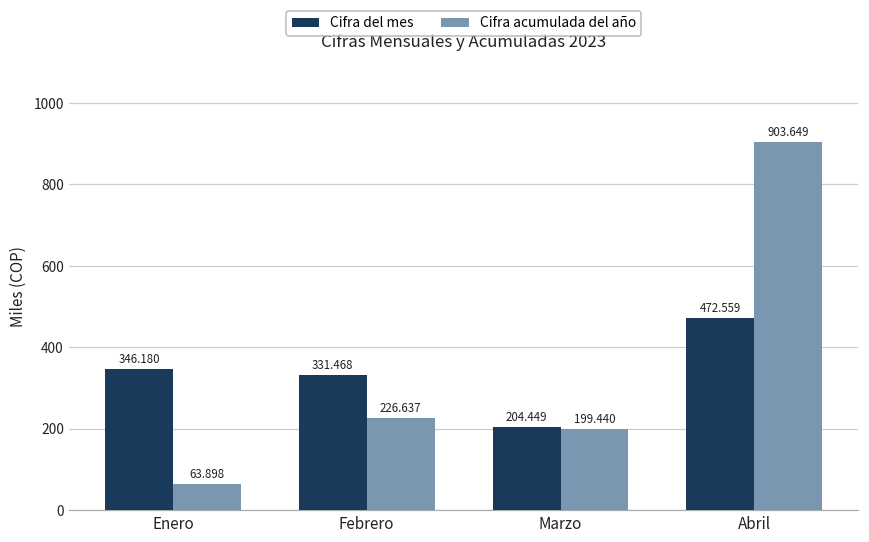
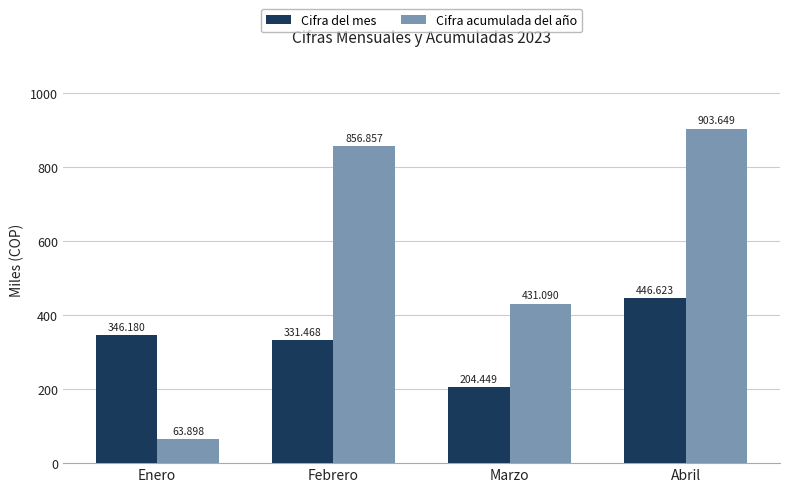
  {
    "Cifra del mes": {
      "Enero": 346.180,
      "Febrero": 331.468,
      "Marzo": 204.449,
-     "Abril": 472.559
+     "Abril": 446.623
    },
    "Cifra acumulada del año": {
      "Enero": 63.898,
-     "Febrero": 226.637,
-     "Marzo": 199.440,
+     "Febrero": 856.857,
+     "Marzo": 431.090,
      "Abril": 903.649
    }
  }
